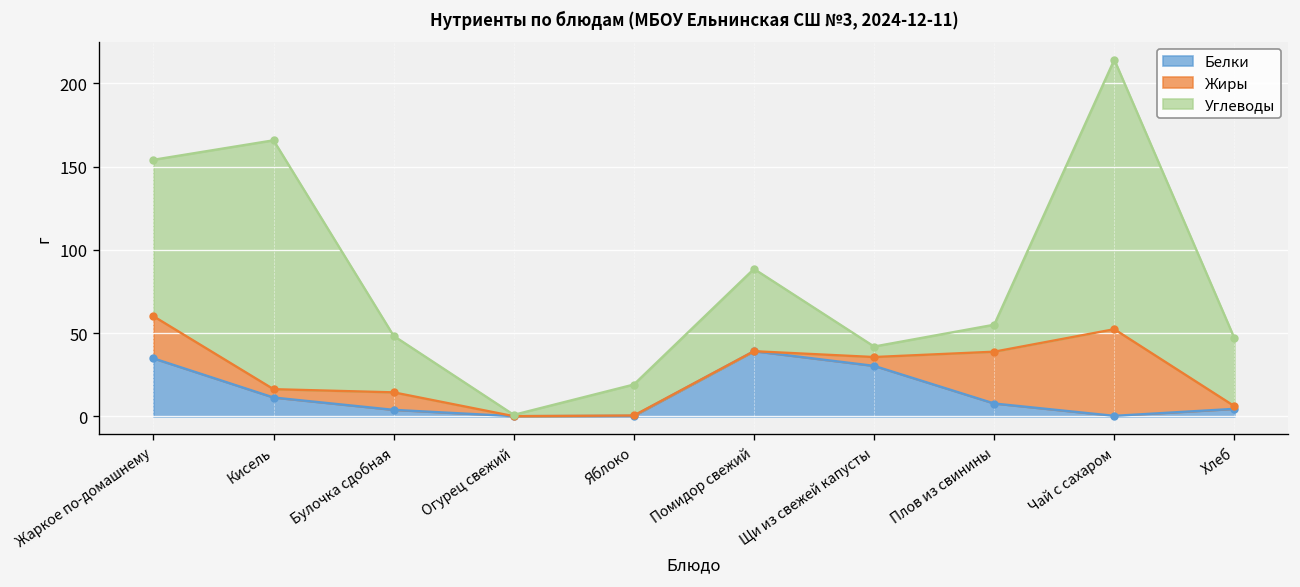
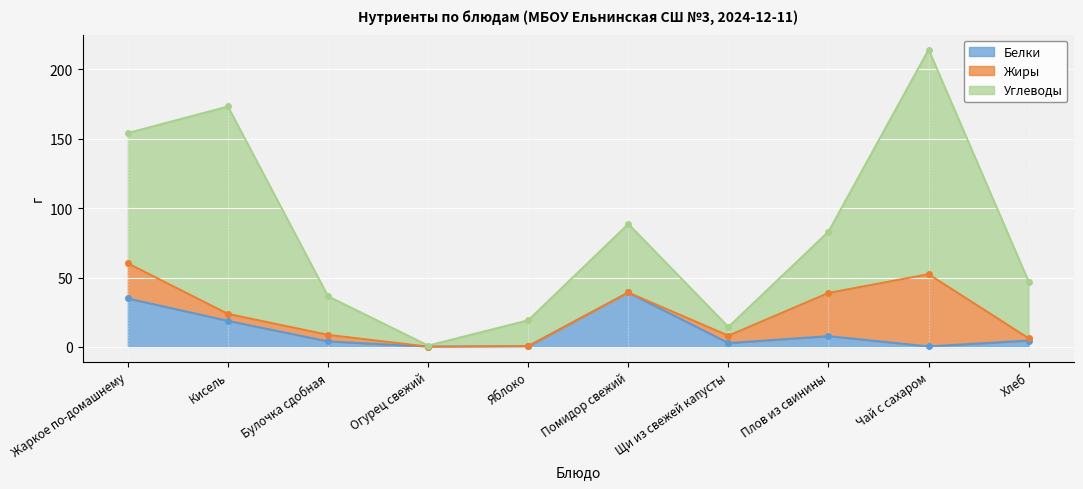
  {
    "Белки": {
      "Жаркое по-домашнему": 35,
-     "Кисель": 11,
+     "Кисель": 19,
      "Булочка сдобная": 4,
-     "Щи из свежей капусты": 30,
+     "Щи из свежей капусты": 3,
      "Плов из свинины": 8,
      "Чай с сахаром": 0
    },
    "Жиры": {
      "Жаркое по-домашнему": 25,
      "Кисель": 5,
-     "Булочка сдобная": 11,
+     "Булочка сдобная": 5,
      "Щи из свежей капусты": 5,
      "Плов из свинины": 31,
      "Чай с сахаром": 52
    },
    "Углеводы": {
      "Жаркое по-домашнему": 94,
      "Кисель": 149,
-     "Булочка сдобная": 34,
+     "Булочка сдобная": 28,
      "Яблоко": 19,
      "Помидор свежий": 49,
      "Щи из свежей капусты": 6,
-     "Плов из свинины": 16,
+     "Плов из свинины": 44,
      "Чай с сахаром": 162,
      "Хлеб": 41
    }
  }
